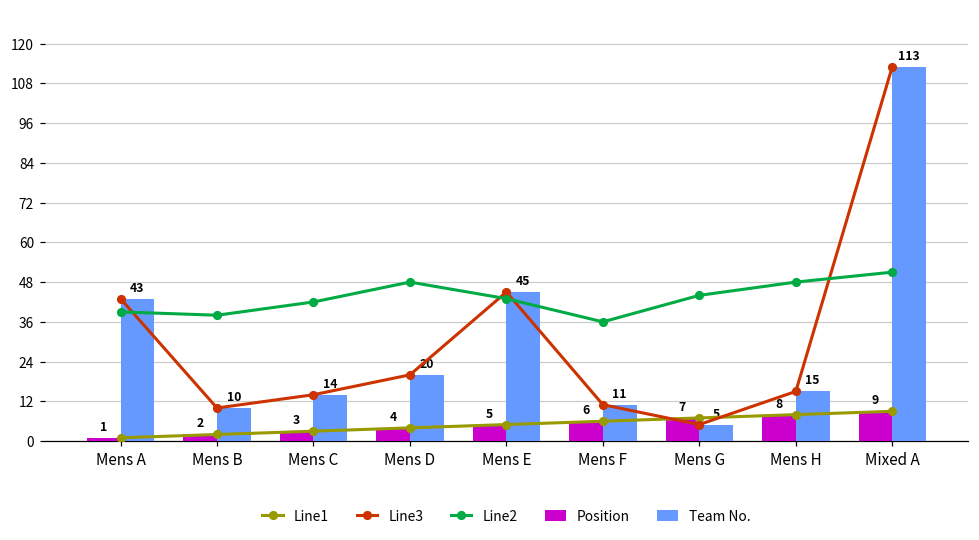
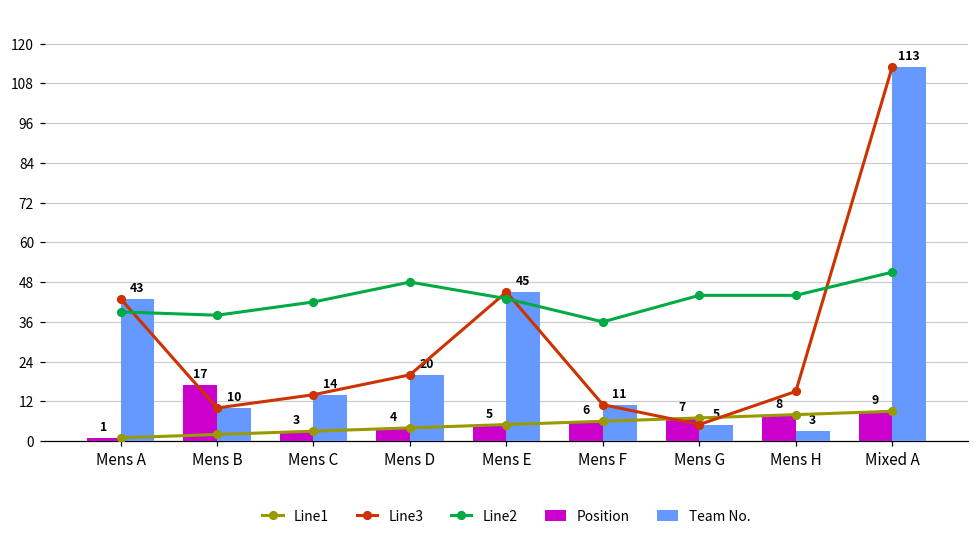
  {
    "Position": {
      "Mens A": 1,
-     "Mens B": 2,
+     "Mens B": 17,
      "Mens C": 3,
      "Mens D": 4,
      "Mens E": 5,
      "Mens F": 6,
      "Mens G": 7,
      "Mens H": 8,
      "Mixed A": 9
    },
    "Team No.": {
      "Mens A": 43,
      "Mens B": 10,
      "Mens C": 14,
      "Mens D": 20,
      "Mens E": 45,
      "Mens F": 11,
      "Mens G": 5,
-     "Mens H": 15,
+     "Mens H": 3,
      "Mixed A": 113
    },
    "Line2": {
      "Mens A": 39,
      "Mens B": 38,
      "Mens C": 42,
      "Mens D": 48,
      "Mens E": 43,
      "Mens F": 36,
      "Mens G": 44,
-     "Mens H": 48,
+     "Mens H": 44,
      "Mixed A": 51
    }
  }
